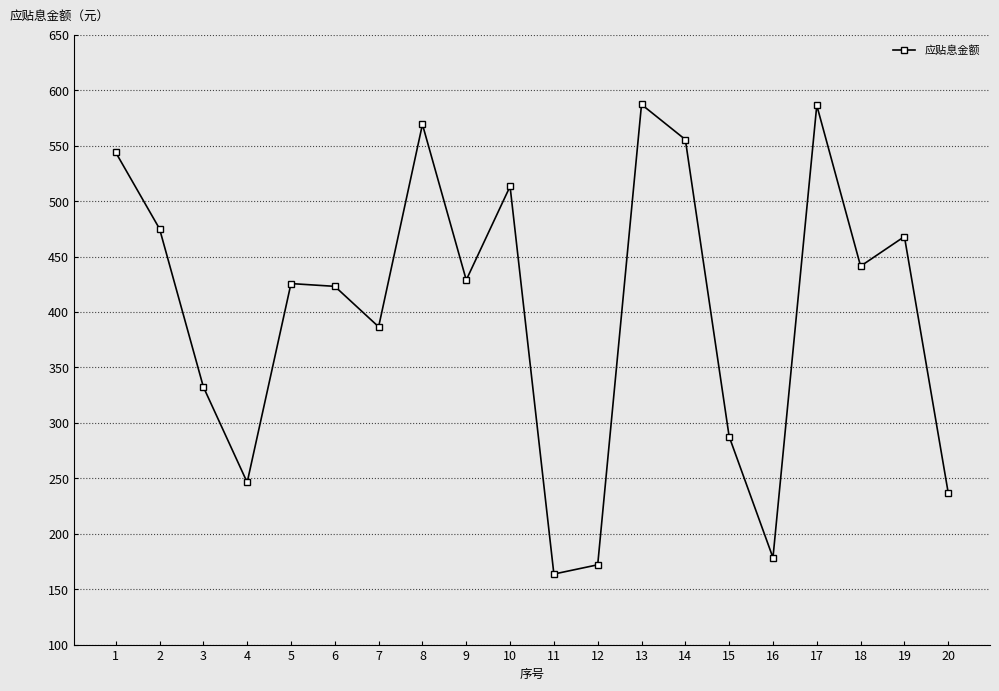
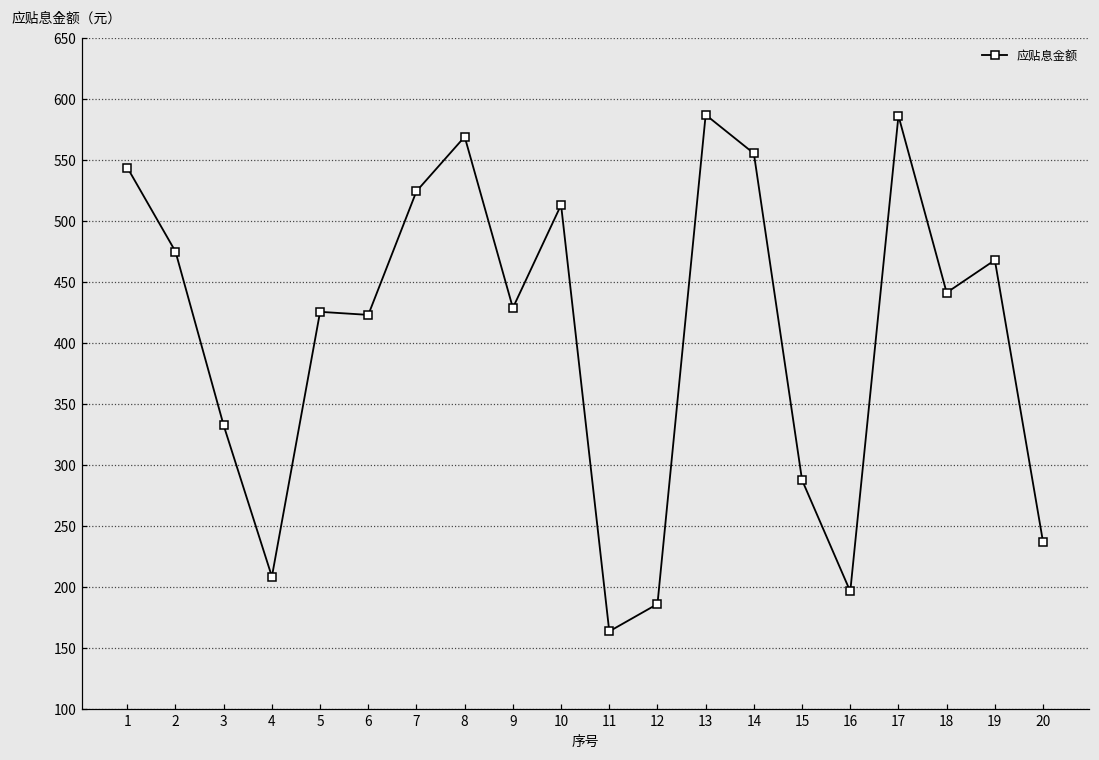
  {
    "1": 544,
    "2": 475,
    "3": 332,
-   "4": 246,
+   "4": 208,
    "5": 426,
    "6": 423,
-   "7": 387,
+   "7": 525,
    "8": 569,
    "9": 429,
    "10": 513,
    "11": 164,
-   "12": 172,
+   "12": 186,
    "13": 587,
    "14": 555,
    "15": 288,
-   "16": 178,
+   "16": 196,
    "17": 586,
    "18": 441,
    "19": 468,
    "20": 237
  }
